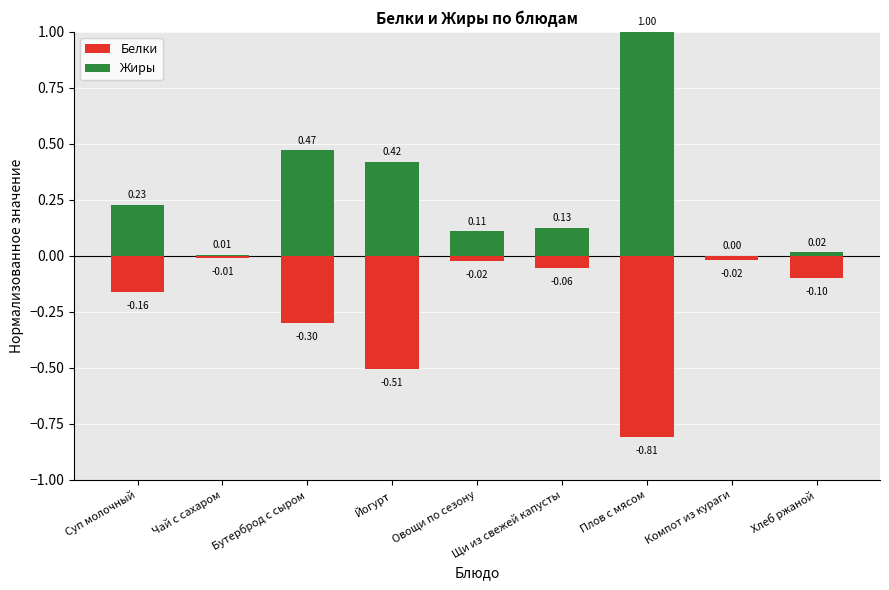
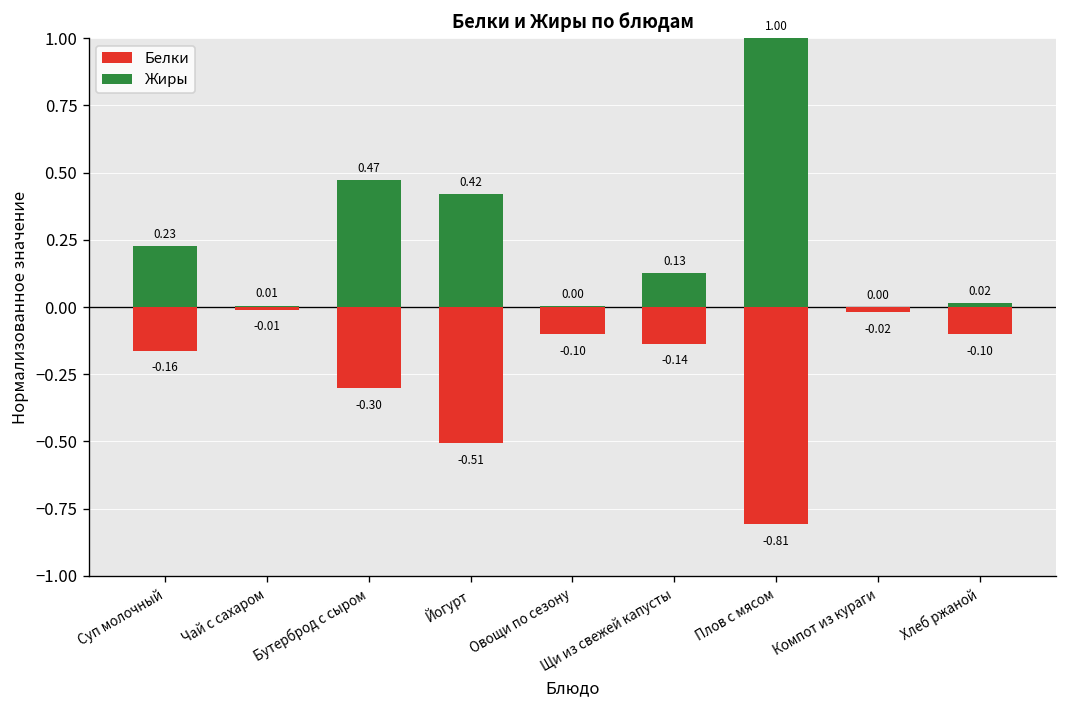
  {
    "Белки": {
      "Суп молочный": -0.16,
      "Чай с сахаром": -0.01,
      "Бутерброд с сыром": -0.30,
      "Йогурт": -0.51,
-     "Овощи по сезону": -0.02,
-     "Щи из свежей капусты": -0.06,
+     "Овощи по сезону": -0.10,
+     "Щи из свежей капусты": -0.14,
      "Плов с мясом": -0.81,
      "Компот из кураги": -0.02,
      "Хлеб ржаной": -0.10
    },
    "Жиры": {
      "Суп молочный": 0.23,
      "Чай с сахаром": 0.01,
      "Бутерброд с сыром": 0.47,
      "Йогурт": 0.42,
-     "Овощи по сезону": 0.11,
+     "Овощи по сезону": 0.00,
      "Щи из свежей капусты": 0.13,
      "Плов с мясом": 1.00,
      "Компот из кураги": 0.00,
      "Хлеб ржаной": 0.02
    }
  }
